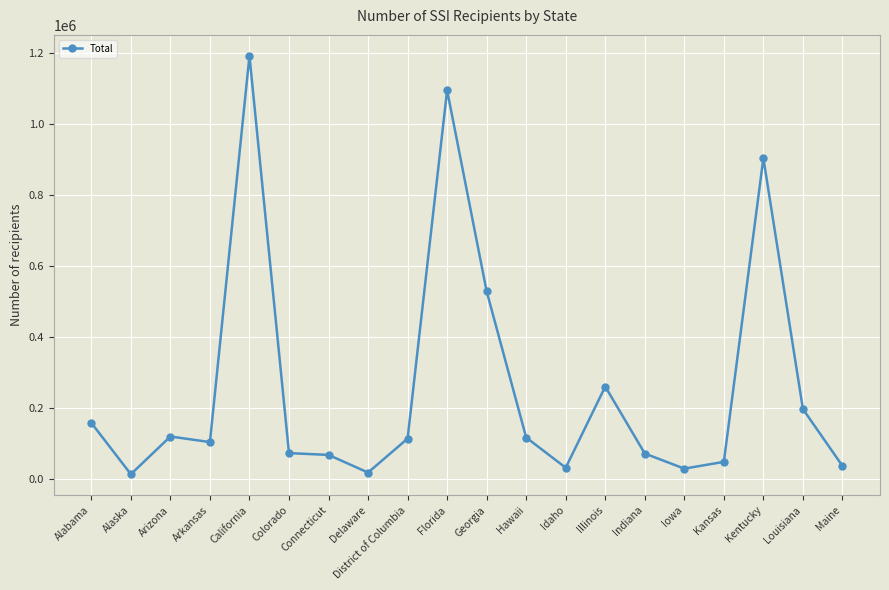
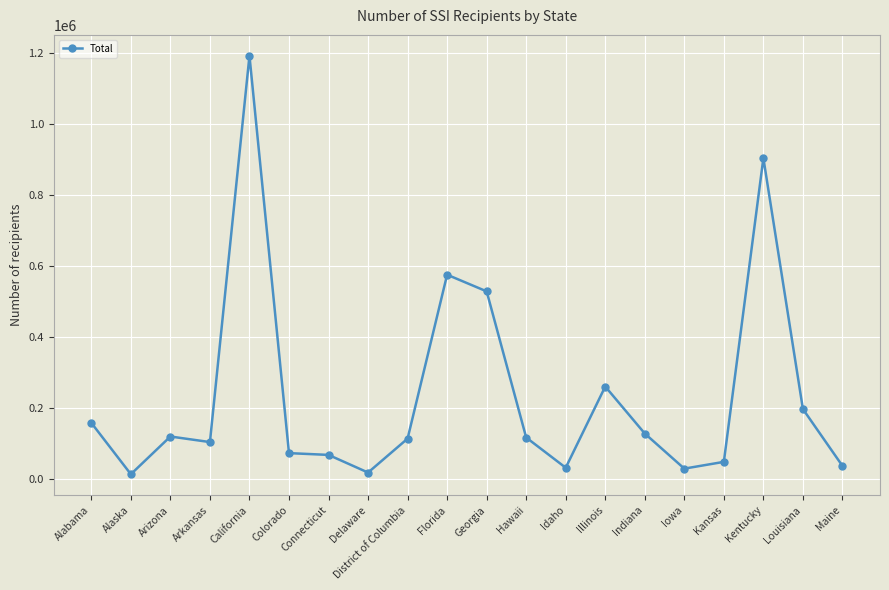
  {
    "Alabama": 160000,
    "Alaska": 10000,
    "Arizona": 120000,
    "Arkansas": 100000,
    "California": 1190000,
    "Colorado": 70000,
    "Connecticut": 70000,
    "Delaware": 20000,
    "District of Columbia": 110000,
-   "Florida": 1100000,
+   "Florida": 580000,
    "Georgia": 530000,
    "Hawaii": 120000,
    "Idaho": 30000,
    "Illinois": 260000,
-   "Indiana": 70000,
+   "Indiana": 130000,
    "Iowa": 30000,
    "Kansas": 50000,
    "Kentucky": 900000,
    "Louisiana": 200000,
    "Maine": 40000
  }
